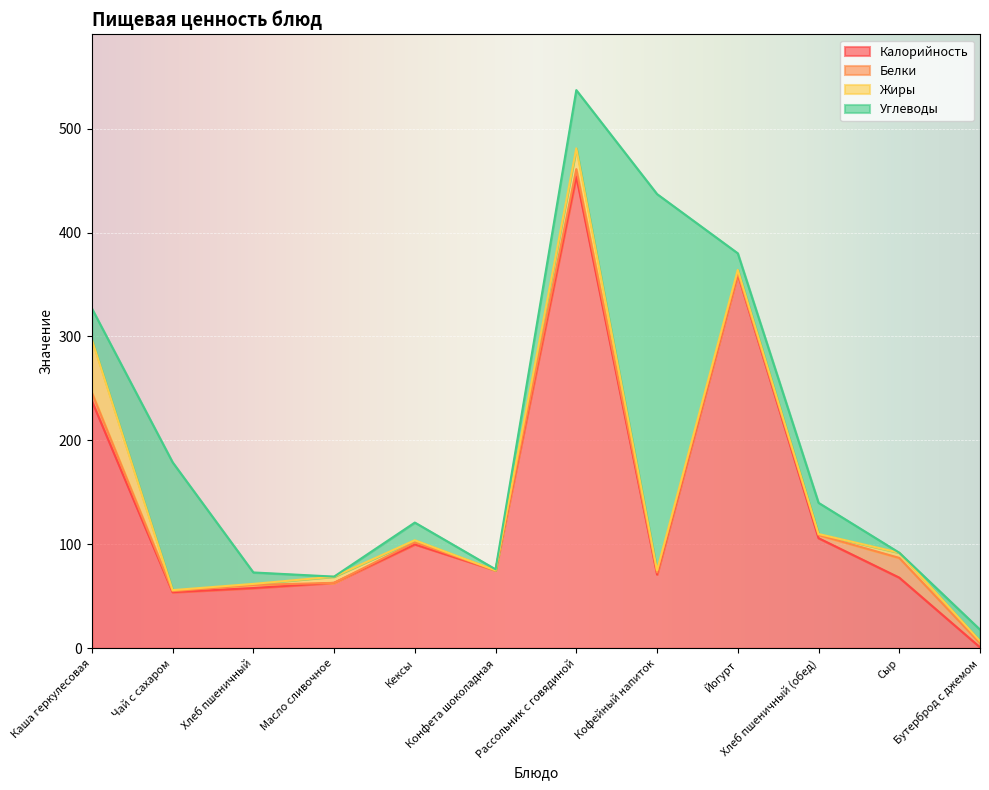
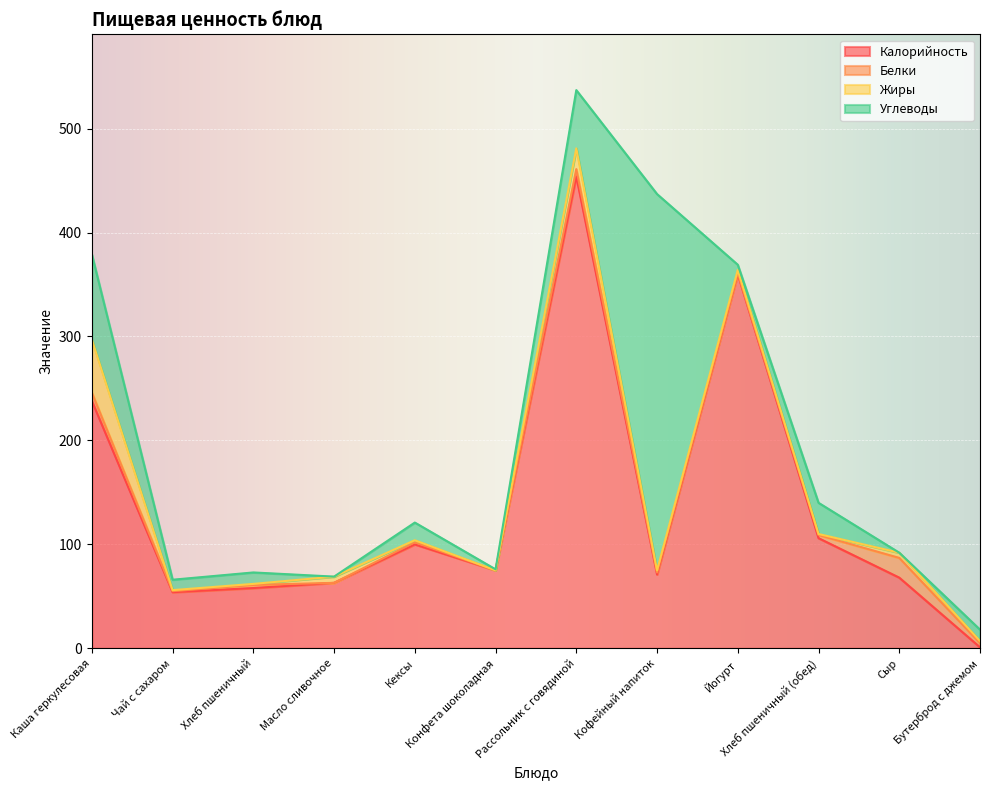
  {
    "Калорийность": {
      "Каша геркулесовая": 238,
      "Хлеб пшеничный": 58,
      "Рассольник с говядиной": 454,
      "Хлеб пшеничный (обед)": 106,
      "Сыр": 68,
      "Бутерброд с джемом": 1
    },
    "Белки": {
      "Каша геркулесовая": 8,
      "Рассольник с говядиной": 7,
      "Сыр": 19
    },
    "Жиры": {
      "Каша геркулесовая": 51,
      "Рассольник с говядиной": 20,
      "Йогурт": 3
    },
    "Углеводы": {
-     "Каша геркулесовая": 30,
-     "Чай с сахаром": 123,
+     "Каша геркулесовая": 82,
+     "Чай с сахаром": 10,
      "Хлеб пшеничный": 11,
      "Кексы": 17,
      "Рассольник с говядиной": 56,
      "Кофейный напиток": 362,
-     "Йогурт": 16,
+     "Йогурт": 5,
      "Хлеб пшеничный (обед)": 30,
      "Бутерброд с джемом": 11
    }
  }
